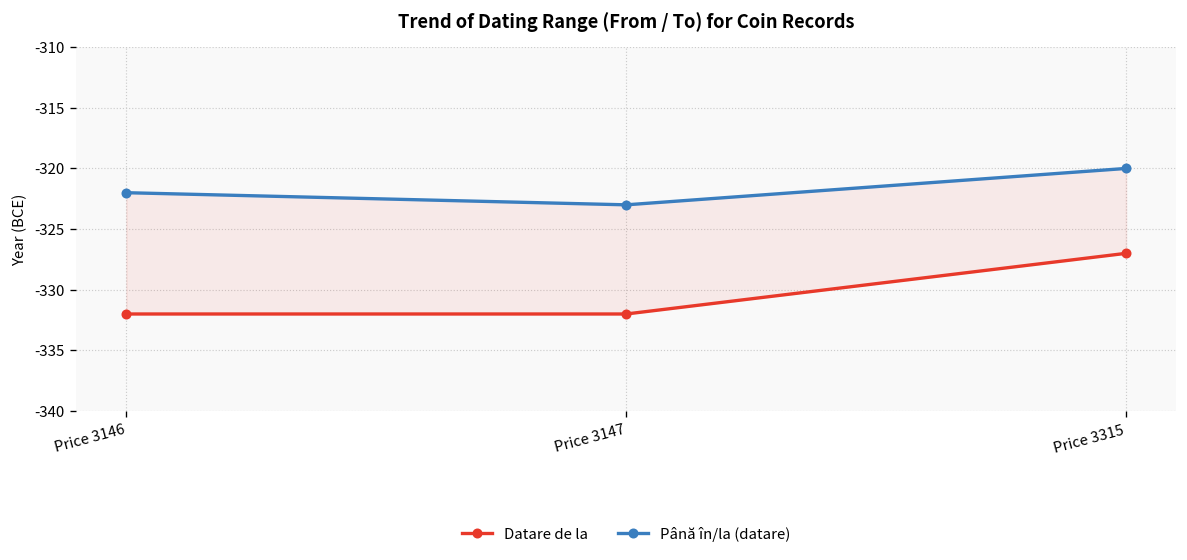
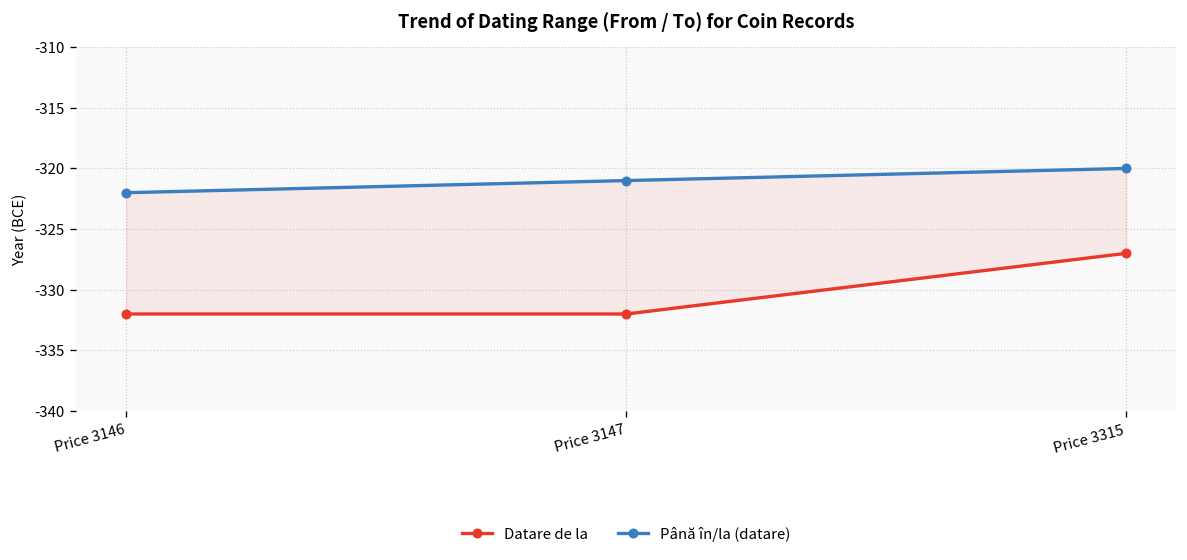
  {
    "Datare de la": {
      "Price 3146": -332,
      "Price 3147": -332,
      "Price 3315": -327
    },
    "Până în/la (datare)": {
      "Price 3146": -322,
-     "Price 3147": -323,
+     "Price 3147": -321,
      "Price 3315": -320
    }
  }
